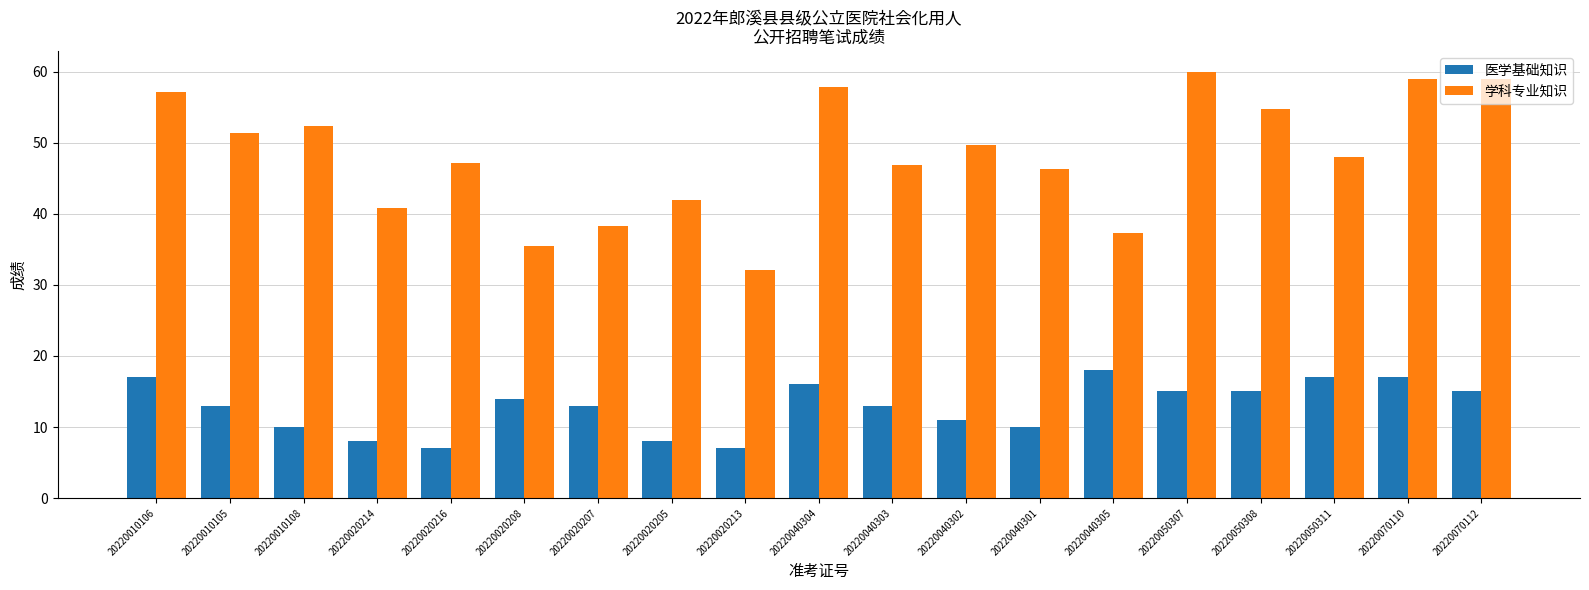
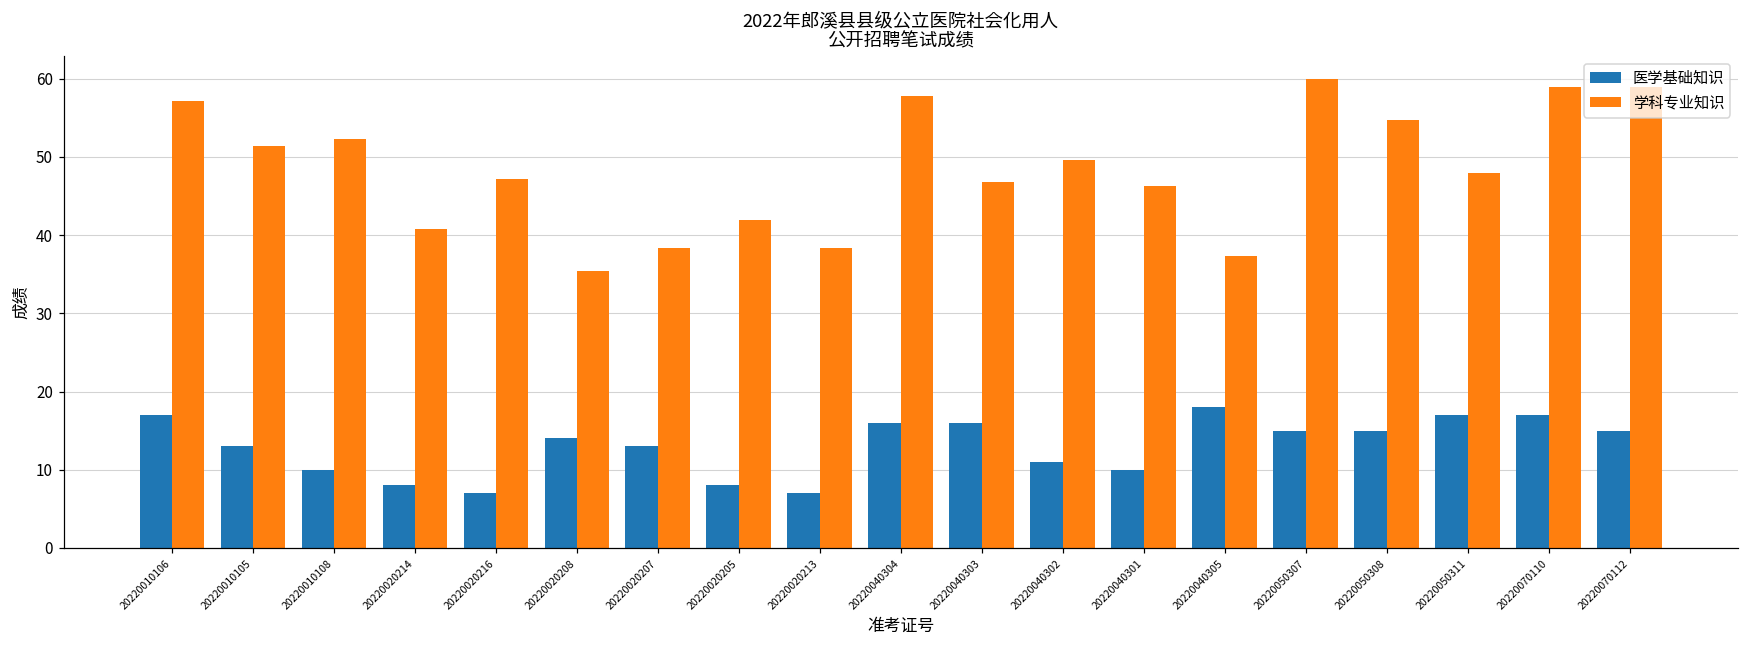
  {
    "医学基础知识": {
      "20220010106": 17,
      "20220010105": 13,
      "20220010108": 10,
      "20220020214": 8,
      "20220020216": 7,
      "20220020208": 14,
      "20220020207": 13,
      "20220020205": 8,
      "20220020213": 7,
      "20220040304": 16,
-     "20220040303": 13,
+     "20220040303": 16,
      "20220040302": 11,
      "20220040301": 10,
      "20220040305": 18,
      "20220050307": 15,
      "20220050308": 15,
      "20220050311": 17,
      "20220070110": 17,
      "20220070112": 15
    },
    "学科专业知识": {
      "20220010106": 57,
      "20220010105": 51,
      "20220010108": 52,
      "20220020214": 41,
      "20220020216": 47,
      "20220020208": 35,
      "20220020207": 38,
      "20220020205": 42,
-     "20220020213": 32,
+     "20220020213": 38,
      "20220040304": 58,
      "20220040303": 47,
      "20220040302": 50,
      "20220040301": 46,
      "20220040305": 37,
      "20220050307": 60,
      "20220050308": 55,
      "20220050311": 48,
      "20220070110": 59
    }
  }
